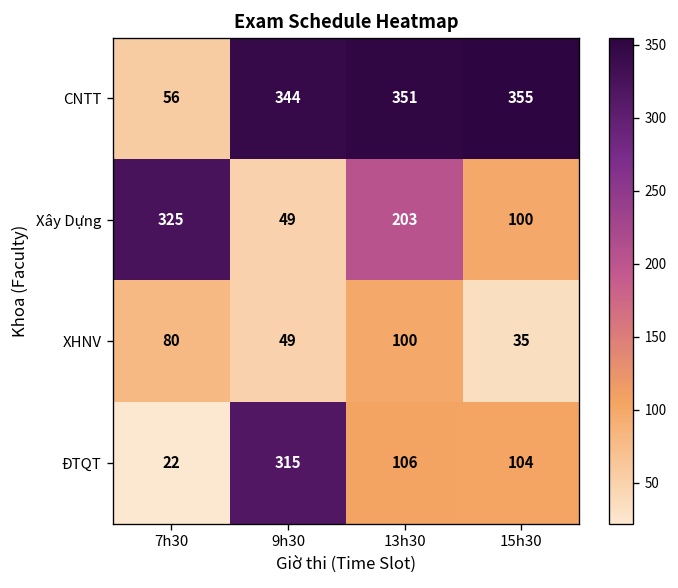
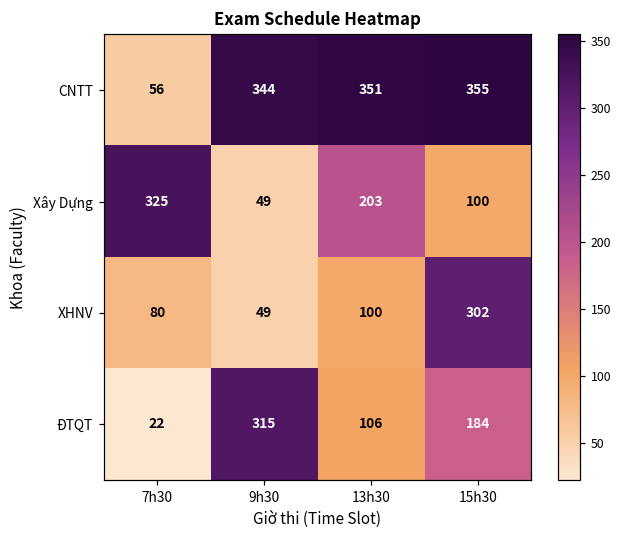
  {
    "CNTT": {
      "7h30": 56,
      "9h30": 344,
      "13h30": 351,
      "15h30": 355
    },
    "Xây Dựng": {
      "7h30": 325,
      "9h30": 49,
      "13h30": 203,
      "15h30": 100
    },
    "XHNV": {
      "7h30": 80,
      "9h30": 49,
      "13h30": 100,
-     "15h30": 35
+     "15h30": 302
    },
    "ĐTQT": {
      "7h30": 22,
      "9h30": 315,
      "13h30": 106,
-     "15h30": 104
+     "15h30": 184
    }
  }
